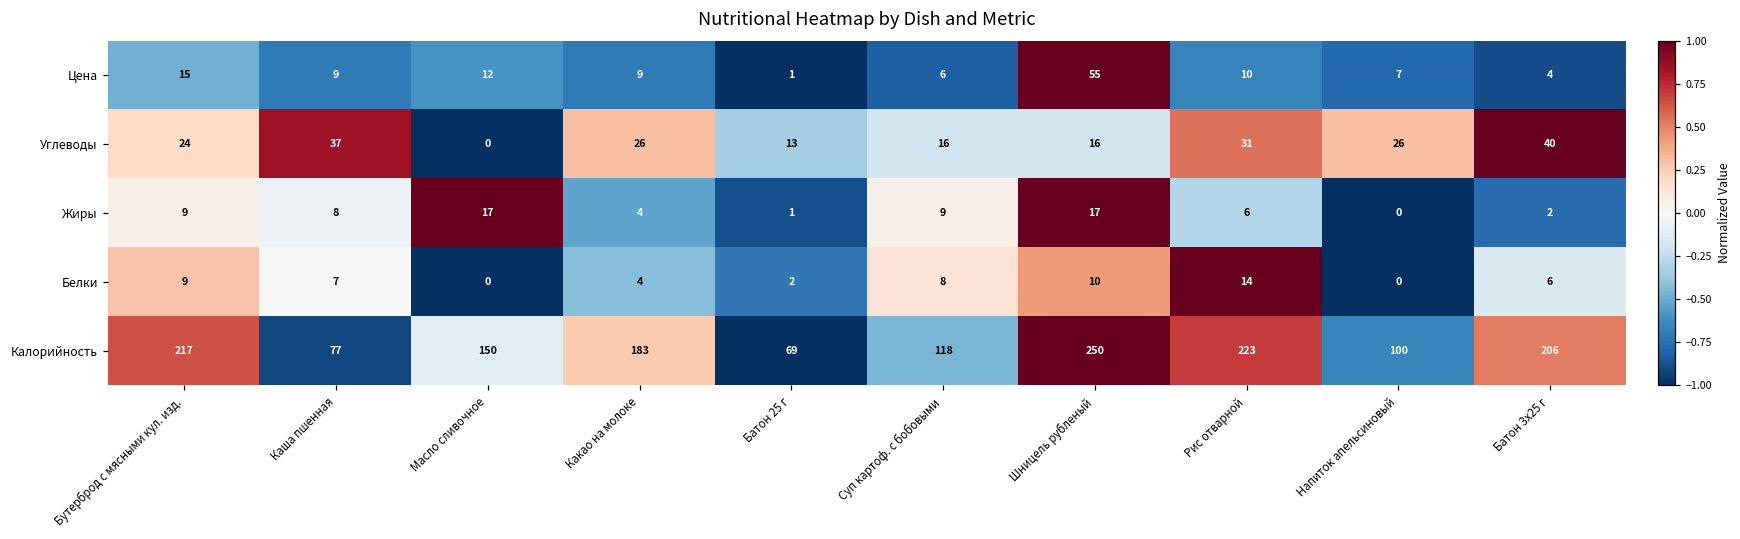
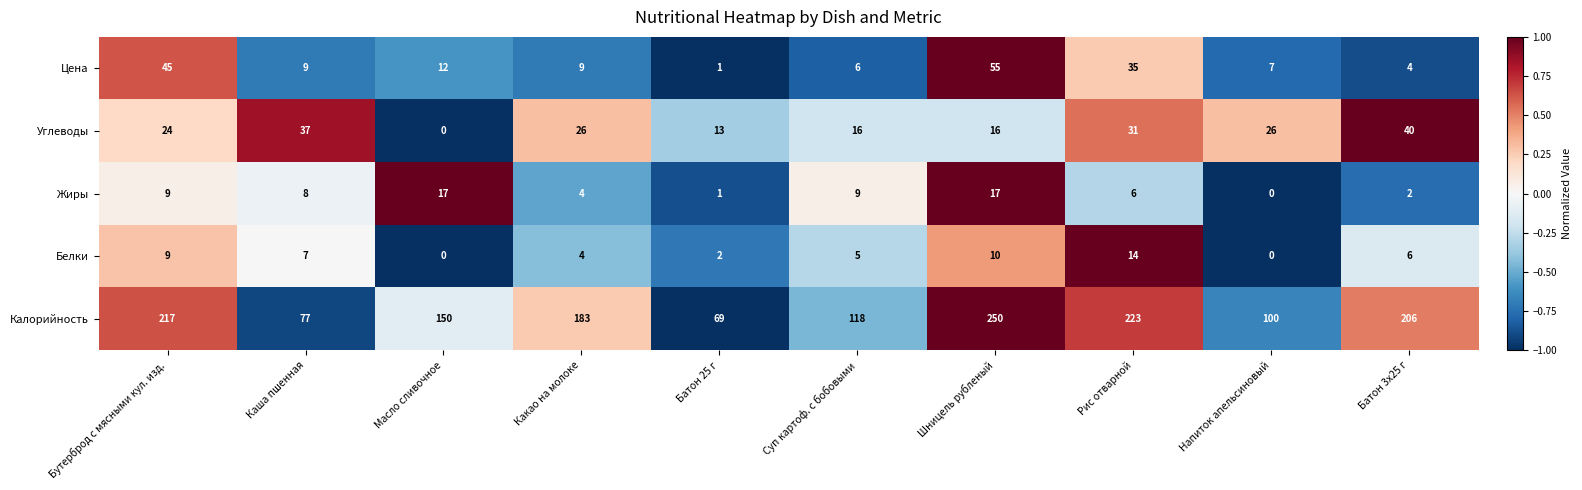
  {
    "Цена": {
-     "Бутерброд с мясными кул. изд.": 15,
+     "Бутерброд с мясными кул. изд.": 45,
      "Каша пшенная": 9,
      "Масло сливочное": 12,
      "Какао на молоке": 9,
      "Батон 25 г": 1,
      "Суп картоф. с бобовыми": 6,
      "Шницель рубленый": 55,
-     "Рис отварной": 10,
+     "Рис отварной": 35,
      "Напиток апельсиновый": 7,
      "Батон 3х25 г": 4
    },
    "Углеводы": {
      "Бутерброд с мясными кул. изд.": 24,
      "Каша пшенная": 37,
      "Масло сливочное": 0,
      "Какао на молоке": 26,
      "Батон 25 г": 13,
      "Суп картоф. с бобовыми": 16,
      "Шницель рубленый": 16,
      "Рис отварной": 31,
      "Напиток апельсиновый": 26,
      "Батон 3х25 г": 40
    },
    "Жиры": {
      "Бутерброд с мясными кул. изд.": 9,
      "Каша пшенная": 8,
      "Масло сливочное": 17,
      "Какао на молоке": 4,
      "Батон 25 г": 1,
      "Суп картоф. с бобовыми": 9,
      "Шницель рубленый": 17,
      "Рис отварной": 6,
      "Напиток апельсиновый": 0,
      "Батон 3х25 г": 2
    },
    "Белки": {
      "Бутерброд с мясными кул. изд.": 9,
      "Каша пшенная": 7,
      "Масло сливочное": 0,
      "Какао на молоке": 4,
      "Батон 25 г": 2,
-     "Суп картоф. с бобовыми": 8,
+     "Суп картоф. с бобовыми": 5,
      "Шницель рубленый": 10,
      "Рис отварной": 14,
      "Напиток апельсиновый": 0,
      "Батон 3х25 г": 6
    },
    "Калорийность": {
      "Бутерброд с мясными кул. изд.": 217,
      "Каша пшенная": 77,
      "Масло сливочное": 150,
      "Какао на молоке": 183,
      "Батон 25 г": 69,
      "Суп картоф. с бобовыми": 118,
      "Шницель рубленый": 250,
      "Рис отварной": 223,
      "Напиток апельсиновый": 100,
      "Батон 3х25 г": 206
    }
  }
